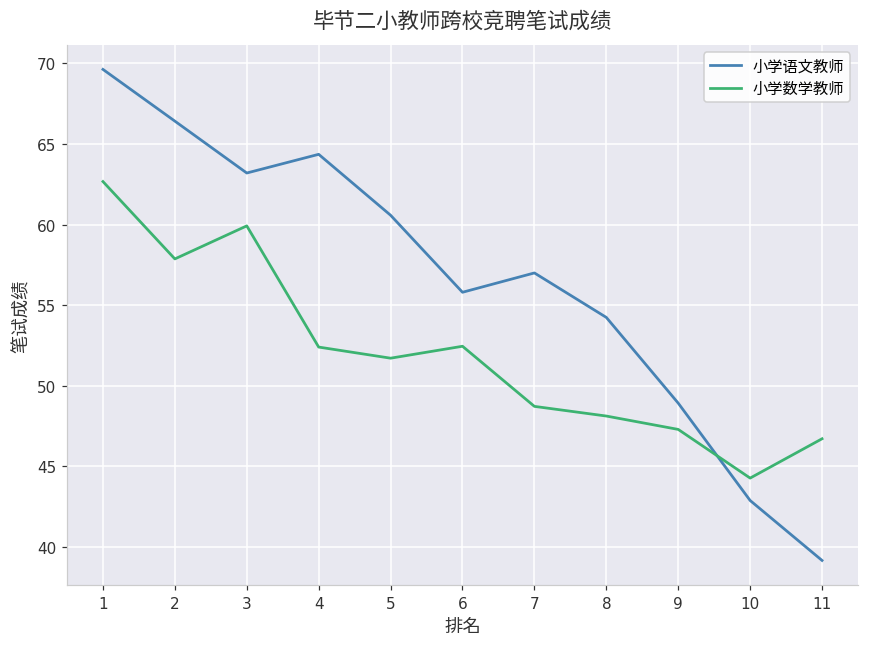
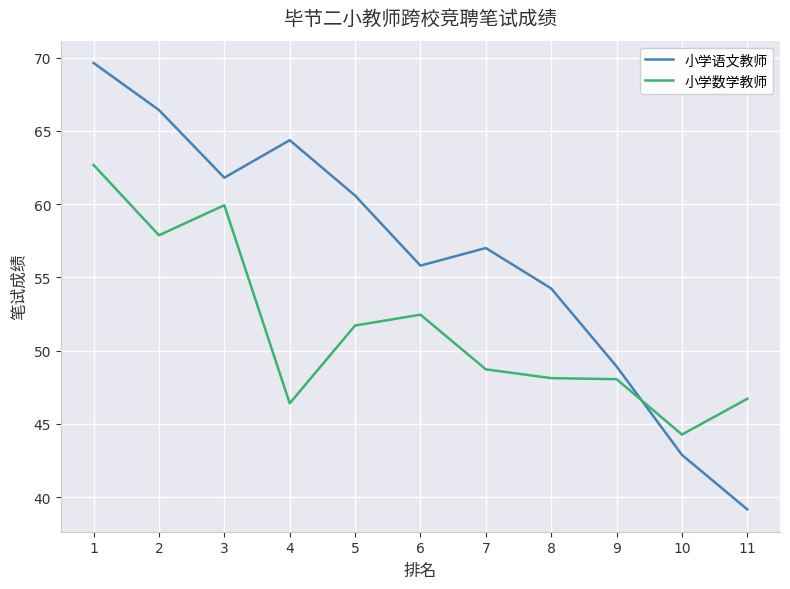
  {
    "小学语文教师": {
      "1": 69.6,
      "2": 66.4,
-     "3": 63.2,
+     "3": 61.8,
      "4": 64.4,
      "5": 60.6,
      "6": 55.8,
      "7": 57.0,
      "8": 54.2,
      "9": 48.9,
      "10": 42.9,
      "11": 39.2
    },
    "小学数学教师": {
      "1": 62.7,
      "2": 57.9,
      "3": 59.9,
-     "4": 52.4,
+     "4": 46.4,
      "5": 51.7,
      "6": 52.5,
      "7": 48.7,
      "8": 48.1,
-     "9": 47.3,
+     "9": 48.1,
      "10": 44.3,
      "11": 46.7
    }
  }
